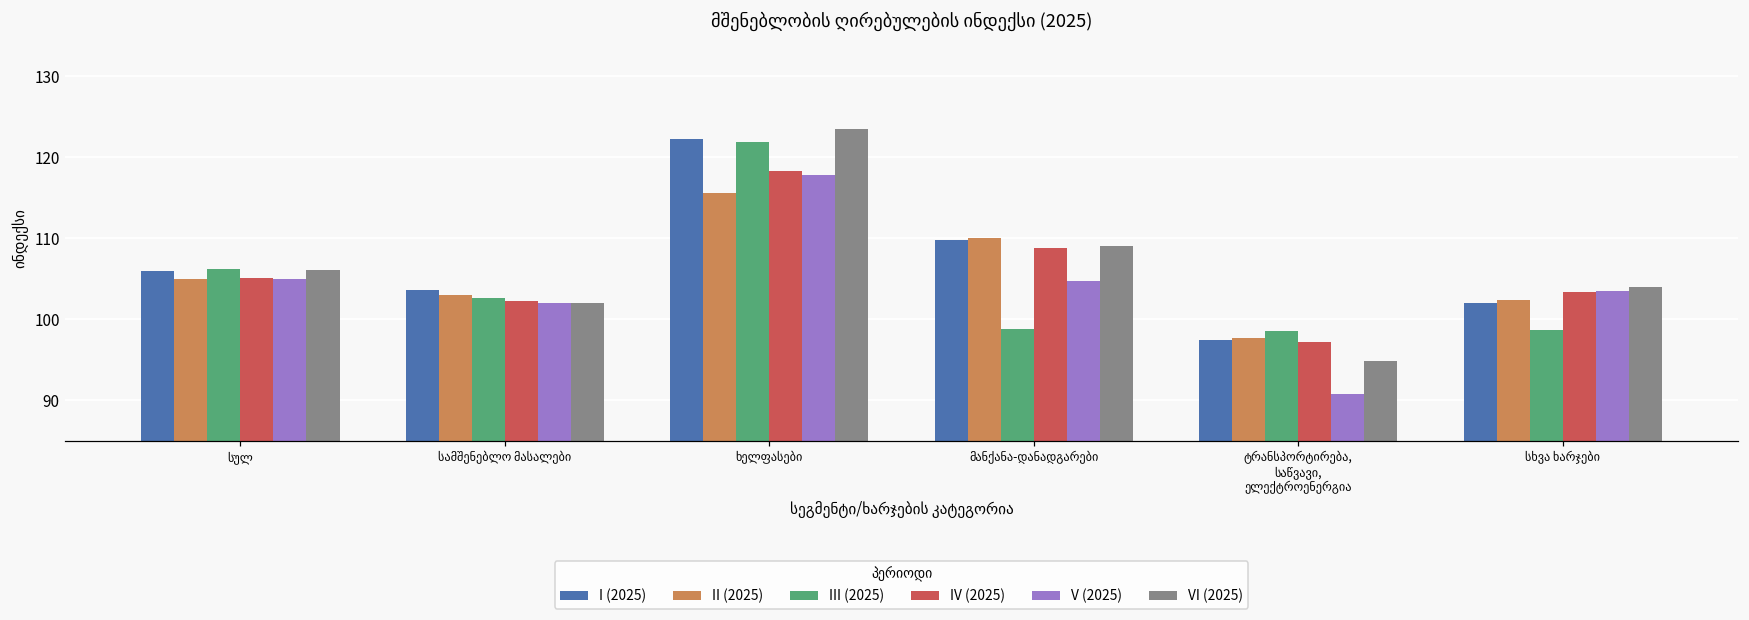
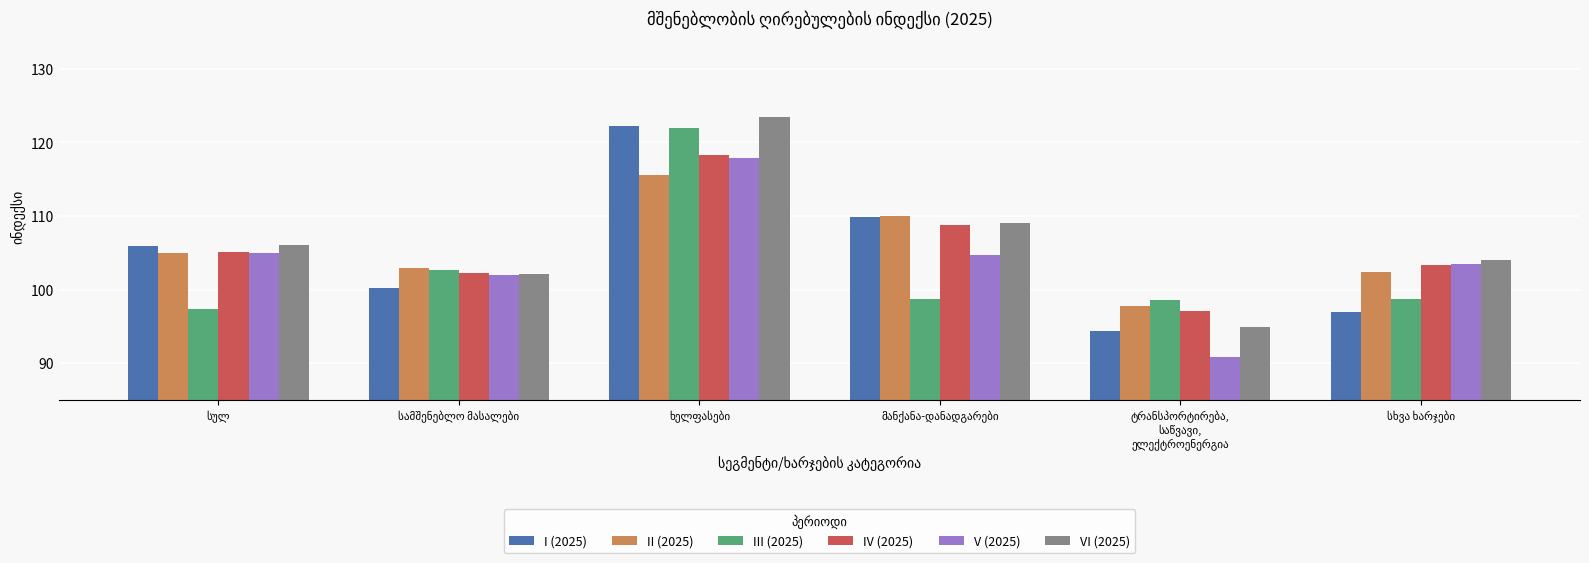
  {
    "I (2025)": {
      "სულ": 106,
-     "სამშენებლო მასალები": 104,
+     "სამშენებლო მასალები": 100,
      "ხელფასები": 122,
      "მანქანა-დანადგარები": 110,
-     "ტრანსპორტირება, საწვავი, ელექტროენერგია": 97,
-     "სხვა ხარჯები": 102
+     "ტრანსპორტირება, საწვავი, ელექტროენერგია": 94,
+     "სხვა ხარჯები": 97
    },
    "III (2025)": {
-     "სულ": 106,
+     "სულ": 97,
      "სამშენებლო მასალები": 103,
      "ხელფასები": 122,
      "მანქანა-დანადგარები": 99,
      "ტრანსპორტირება, საწვავი, ელექტროენერგია": 99,
      "სხვა ხარჯები": 99
    },
    "V (2025)": {
      "სულ": 105,
      "სამშენებლო მასალები": 102,
      "ხელფასები": 118,
      "მანქანა-დანადგარები": 105,
      "ტრანსპორტირება, საწვავი, ელექტროენერგია": 91,
      "სხვა ხარჯები": 103
    },
    "VI (2025)": {
      "სულ": 106,
      "სამშენებლო მასალები": 102,
      "ხელფასები": 123,
      "მანქანა-დანადგარები": 109,
      "ტრანსპორტირება, საწვავი, ელექტროენერგია": 95,
      "სხვა ხარჯები": 104
    }
  }
